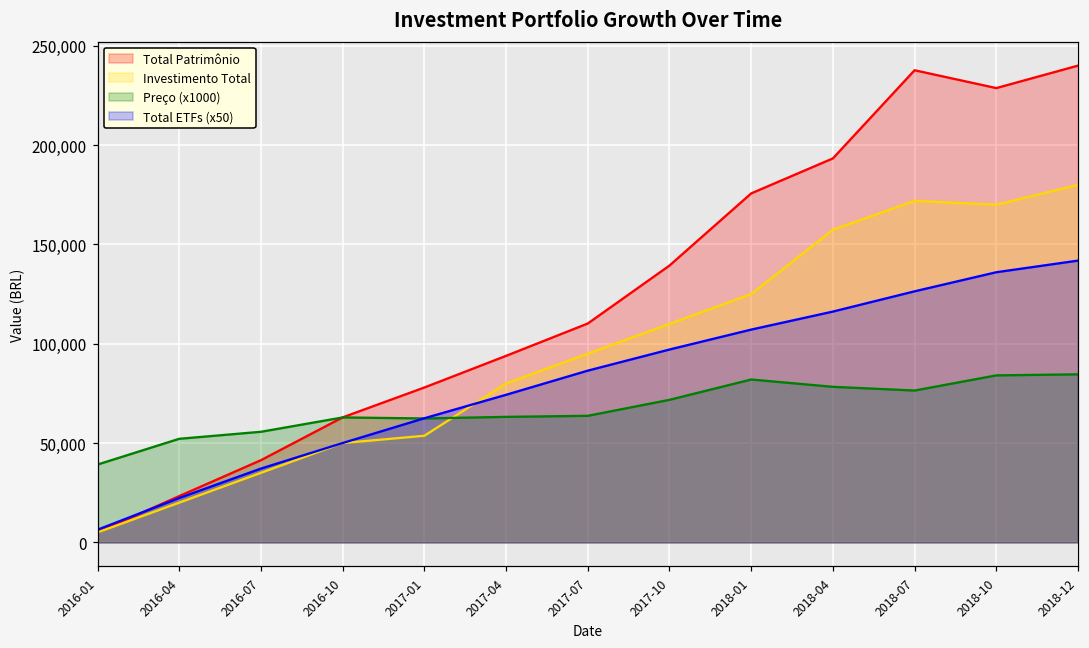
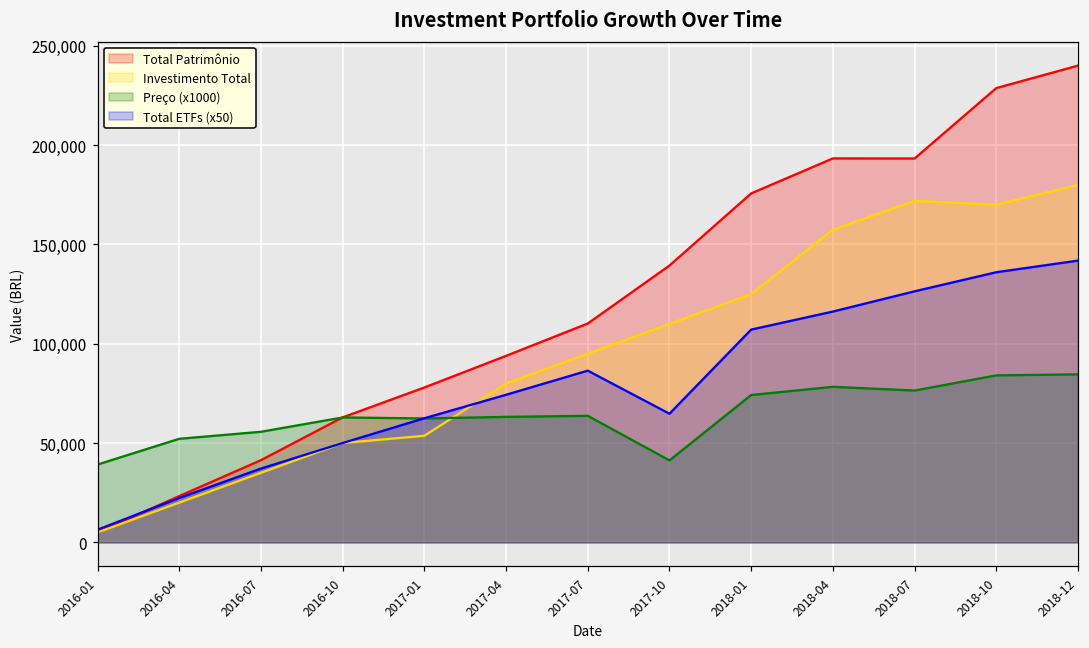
  {
    "Total Patrimônio": {
      "2016-07": "41,000",
      "2017-01": "78,000",
      "2017-04": "94,000",
      "2017-07": "110,000",
      "2017-10": "139,000",
      "2018-01": "176,000",
      "2018-04": "193,000",
-     "2018-07": "238,000",
+     "2018-07": "193,000",
      "2018-10": "229,000",
      "2018-12": "240,000"
    },
    "Investimento Total": {
      "2016-04": "20,000",
      "2016-07": "35,000",
      "2017-01": "54,000",
      "2017-04": "80,000",
      "2017-07": "95,000",
      "2017-10": "110,000",
      "2018-01": "125,000",
      "2018-04": "157,000",
      "2018-07": "172,000",
      "2018-10": "170,000",
      "2018-12": "180,000"
    },
    "Preço (x1000)": {
      "2016-01": "39,000",
      "2016-04": "52,000",
      "2016-07": "56,000",
      "2017-04": "63,000",
      "2017-07": "64,000",
-     "2017-10": "72,000",
-     "2018-01": "82,000",
+     "2017-10": "41,000",
+     "2018-01": "74,000",
      "2018-04": "78,000",
      "2018-07": "76,000",
      "2018-10": "84,000",
      "2018-12": "85,000"
    },
    "Total ETFs (x50)": {
      "2016-07": "37,000",
      "2017-04": "74,000",
      "2017-07": "86,000",
-     "2017-10": "97,000",
+     "2017-10": "65,000",
      "2018-01": "107,000",
      "2018-04": "116,000",
      "2018-07": "126,000",
      "2018-10": "136,000",
      "2018-12": "142,000"
    }
  }
